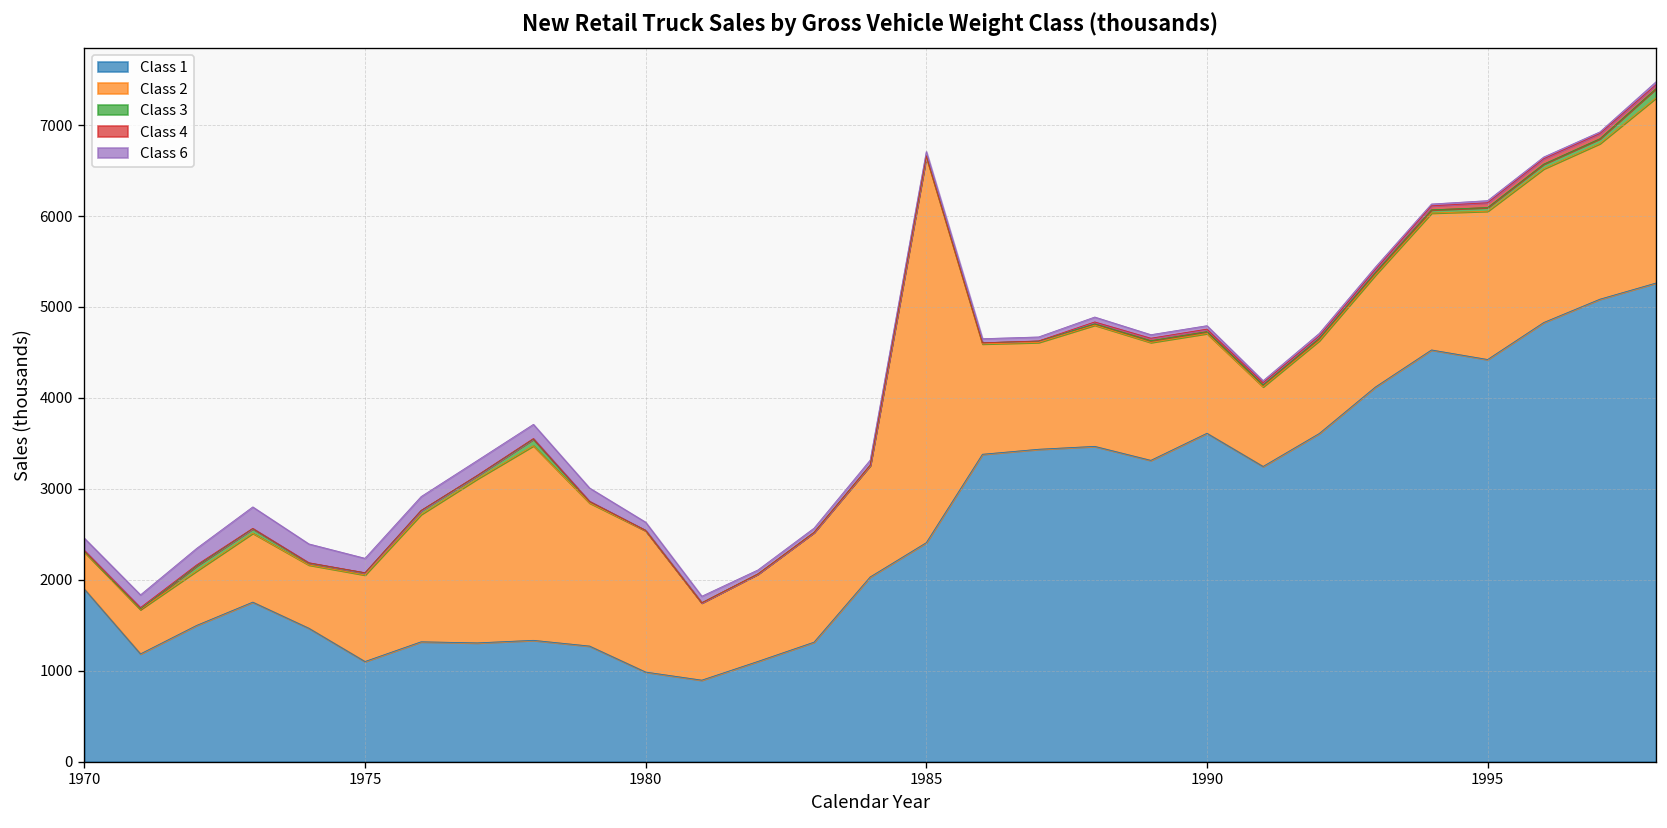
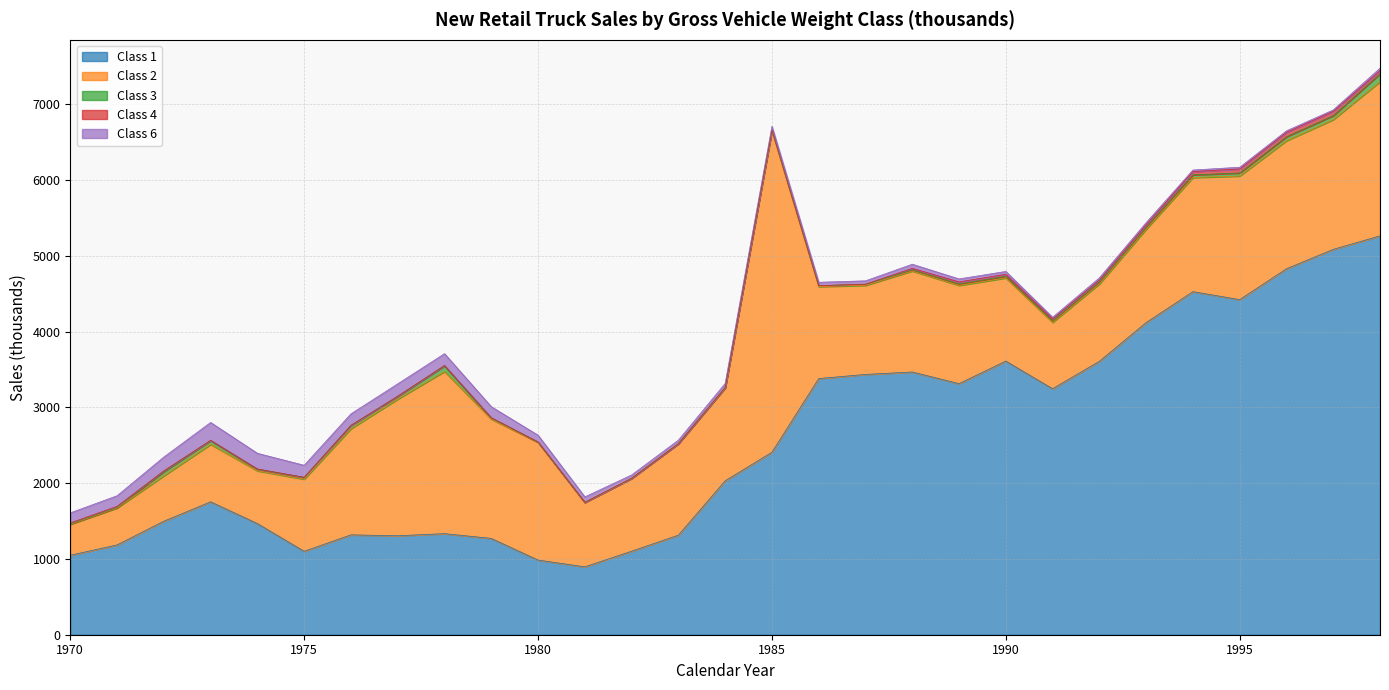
  {
    "Class 1": {
-     "1970": 1900,
+     "1970": 1000,
      "1975": 1100,
      "1980": 1000,
      "1985": 2400,
      "1990": 3600,
      "1995": 4400
    },
    "Class 2": {
      "1995": 1600
    },
    "Class 3": {
      "1995": 0
    },
    "Class 6": {
      "1970": 100,
      "1975": 200,
      "1980": 100,
      "1985": 0,
      "1990": 0
    }
  }
